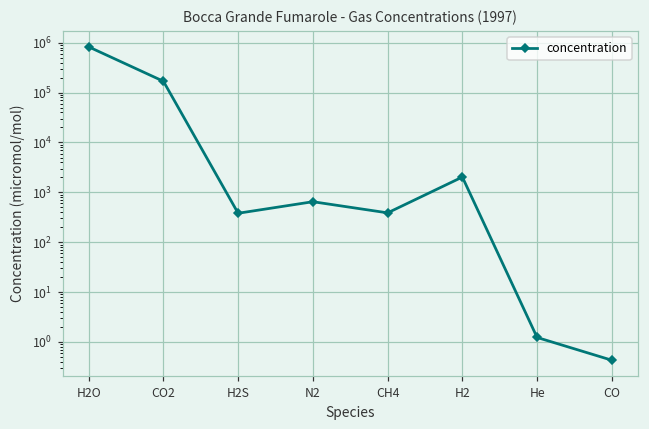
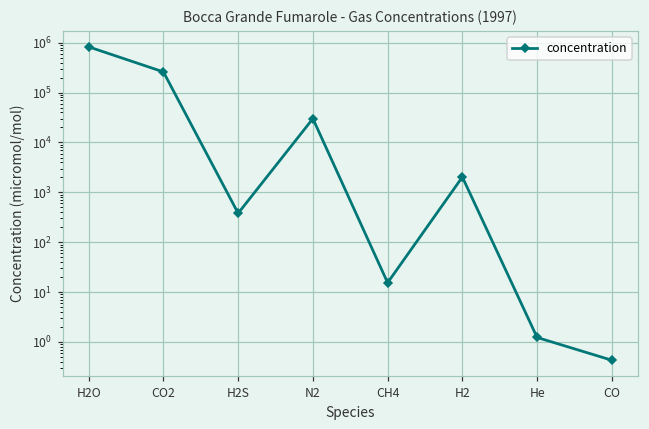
  {
    "H2O": 800000,
-   "CO2": 170000,
+   "CO2": 300000,
    "H2S": 400,
-   "N2": 600,
-   "CH4": 400,
+   "N2": 30000,
+   "CH4": 15,
    "H2": 2000,
    "He": 1.2,
    "CO": 0.4
  }
